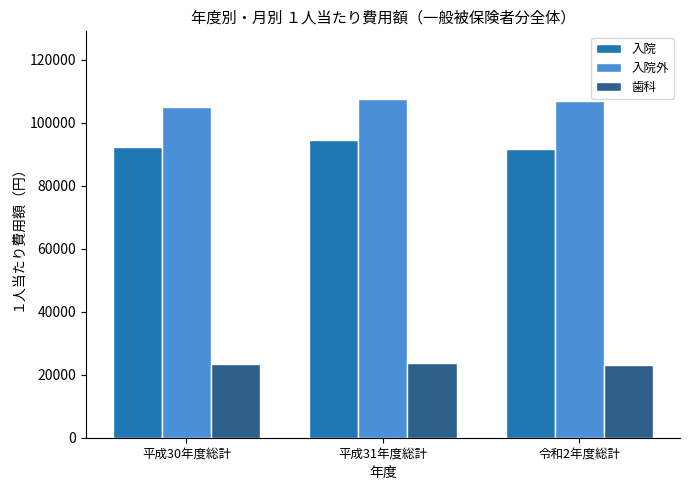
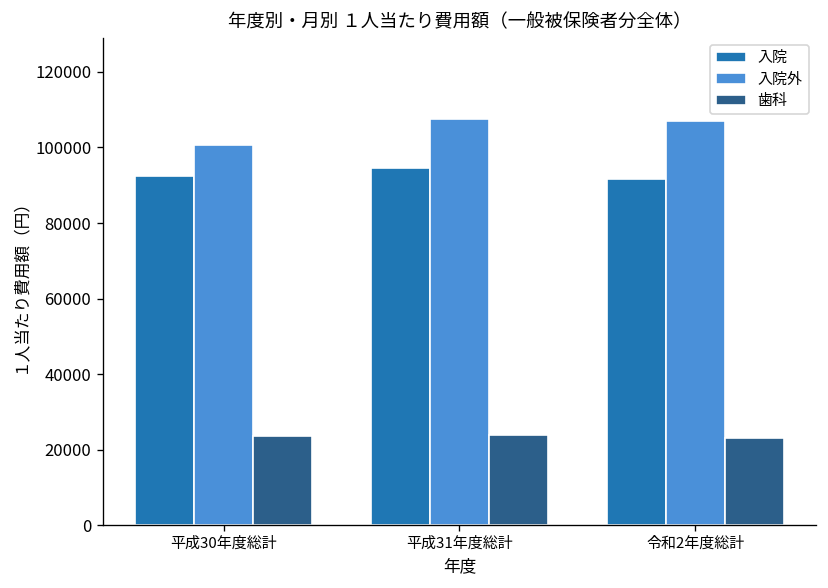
  {
    "入院外": {
-     "平成30年度総計": 105000,
+     "平成30年度総計": 101000,
      "平成31年度総計": 108000,
      "令和2年度総計": 107000
    }
  }
